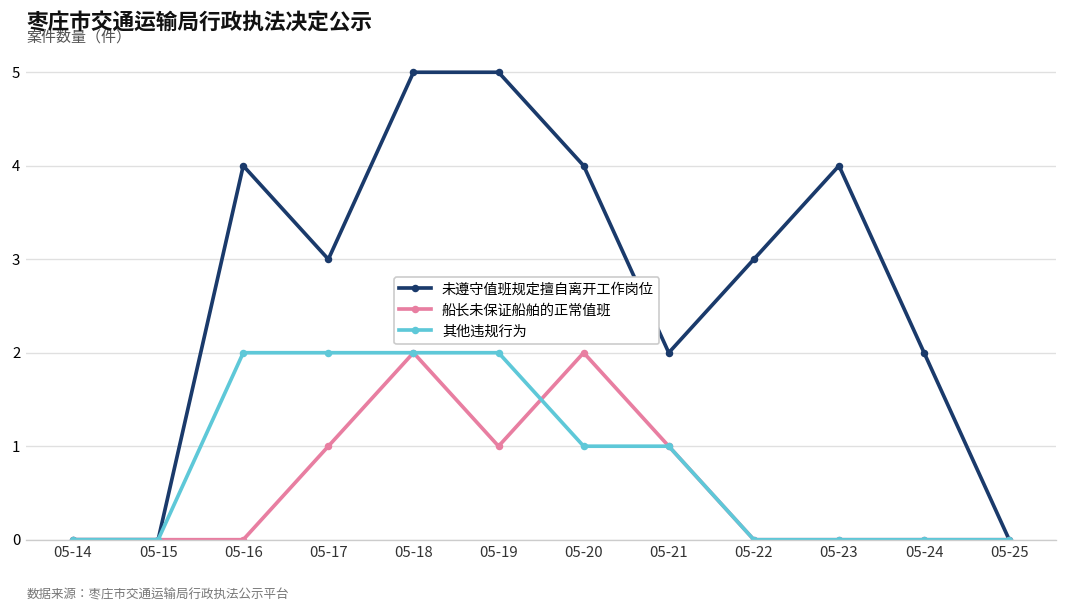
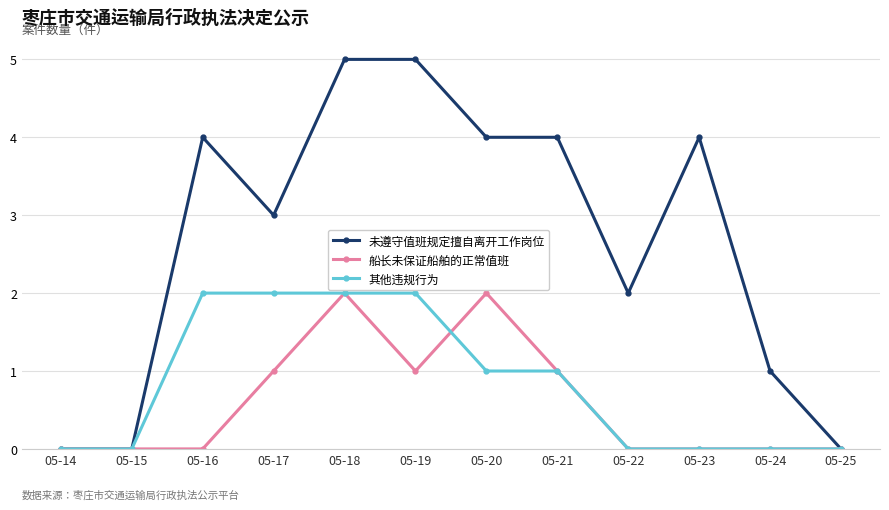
  {
    "未遵守值班规定擅自离开工作岗位": {
      "05-16": 4,
      "05-17": 3,
      "05-18": 5,
      "05-19": 5,
      "05-20": 4,
-     "05-21": 2,
-     "05-22": 3,
+     "05-21": 4,
+     "05-22": 2,
      "05-23": 4,
-     "05-24": 2
+     "05-24": 1
    },
    "船长未保证船舶的正常值班": {
      "05-16": 0,
      "05-17": 1,
      "05-19": 1,
      "05-20": 2
    },
    "其他违规行为": {
      "05-16": 2,
      "05-17": 2,
      "05-19": 2,
      "05-20": 1
    }
  }
